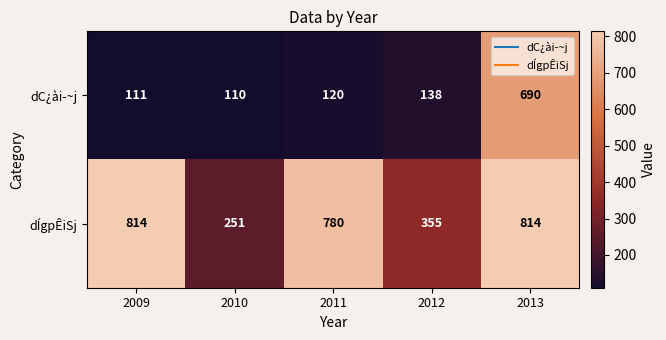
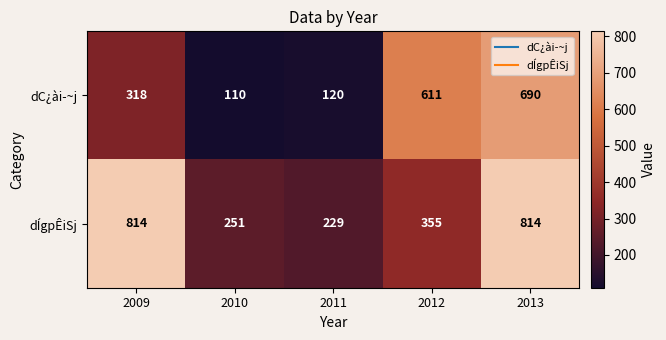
  {
    "dC¿ài­~j": {
-     "2009": 111,
+     "2009": 318,
      "2010": 110,
      "2011": 120,
-     "2012": 138,
+     "2012": 611,
      "2013": 690
    },
    "dÍgpÊiSj": {
      "2009": 814,
      "2010": 251,
-     "2011": 780,
+     "2011": 229,
      "2012": 355,
      "2013": 814
    }
  }
